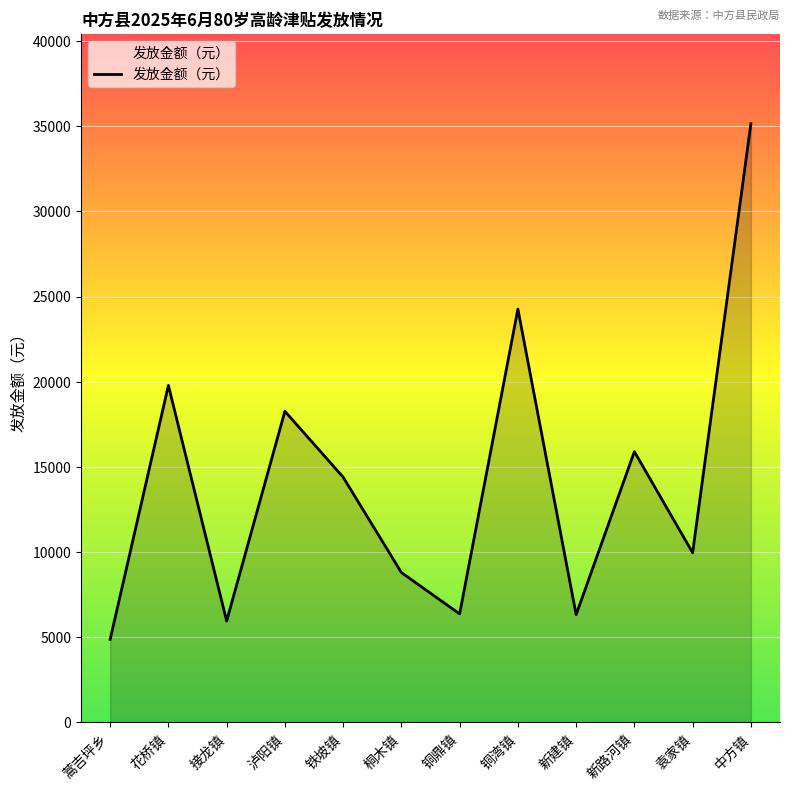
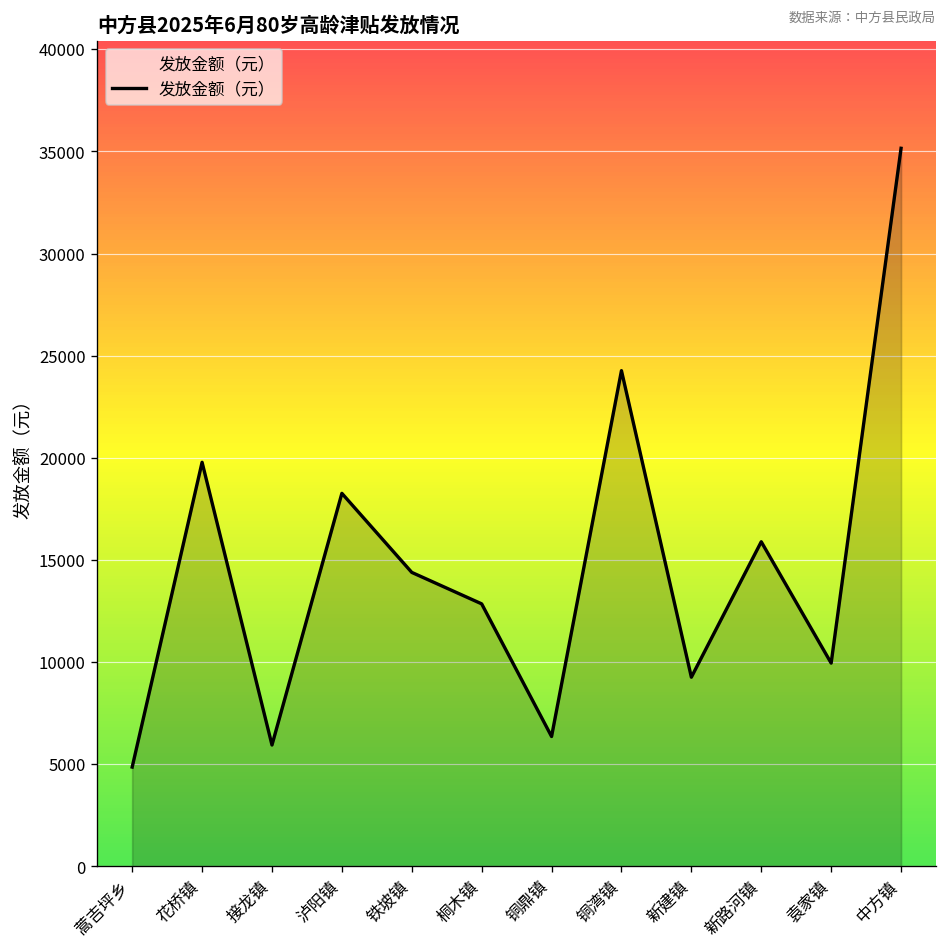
  {
    "蒿吉坪乡": 4900,
    "花桥镇": 19800,
    "接龙镇": 5900,
    "泸阳镇": 18300,
    "铁坡镇": 14400,
-   "桐木镇": 8800,
+   "桐木镇": 12900,
    "铜鼎镇": 6400,
    "铜湾镇": 24300,
-   "新建镇": 6300,
+   "新建镇": 9300,
    "新路河镇": 15900,
    "袁家镇": 10000,
    "中方镇": 35200
  }
